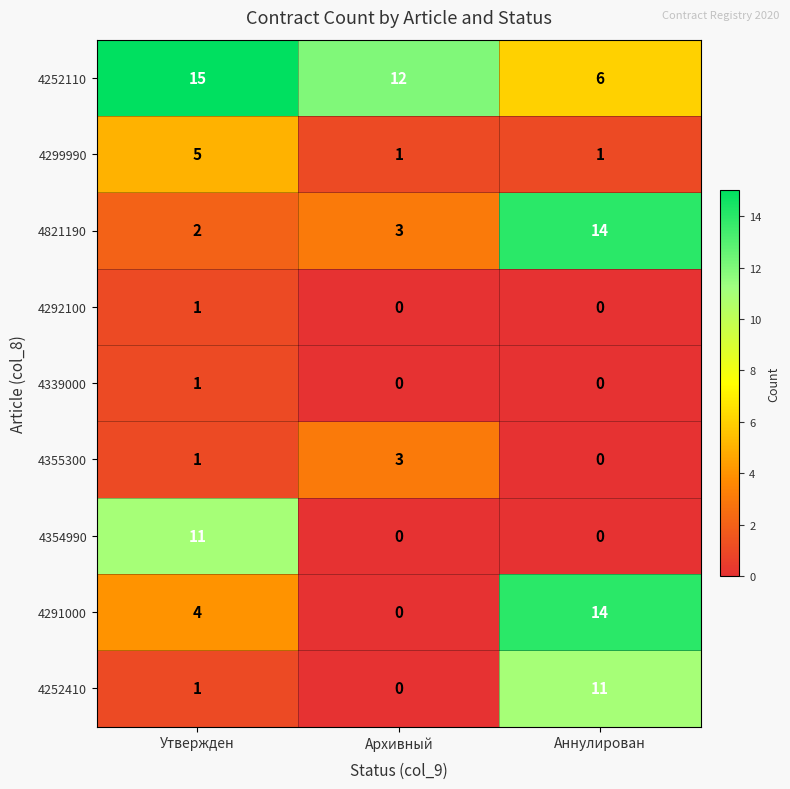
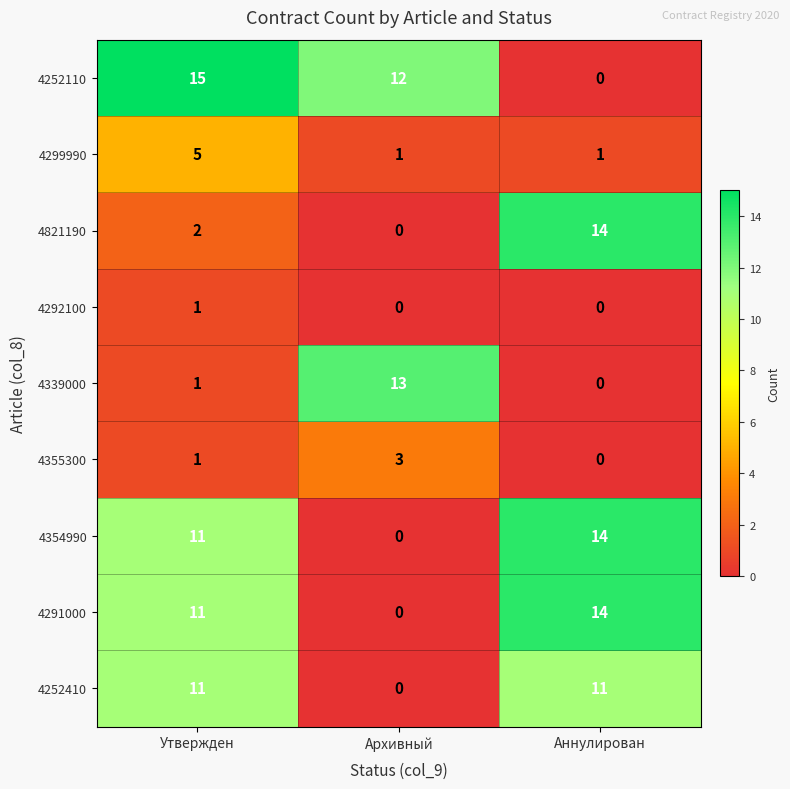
  {
    "4252110": {
      "Утвержден": 15,
      "Архивный": 12,
-     "Аннулирован": 6
+     "Аннулирован": 0
    },
    "4299990": {
      "Утвержден": 5,
      "Архивный": 1,
      "Аннулирован": 1
    },
    "4821190": {
      "Утвержден": 2,
-     "Архивный": 3,
+     "Архивный": 0,
      "Аннулирован": 14
    },
    "4292100": {
      "Утвержден": 1,
      "Архивный": 0,
      "Аннулирован": 0
    },
    "4339000": {
      "Утвержден": 1,
-     "Архивный": 0,
+     "Архивный": 13,
      "Аннулирован": 0
    },
    "4355300": {
      "Утвержден": 1,
      "Архивный": 3,
      "Аннулирован": 0
    },
    "4354990": {
      "Утвержден": 11,
      "Архивный": 0,
-     "Аннулирован": 0
+     "Аннулирован": 14
    },
    "4291000": {
-     "Утвержден": 4,
+     "Утвержден": 11,
      "Архивный": 0,
      "Аннулирован": 14
    },
    "4252410": {
-     "Утвержден": 1,
+     "Утвержден": 11,
      "Архивный": 0,
      "Аннулирован": 11
    }
  }
